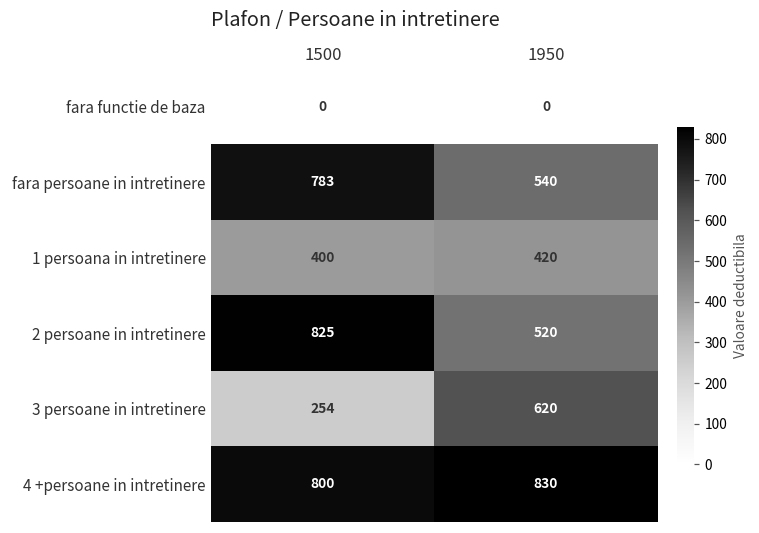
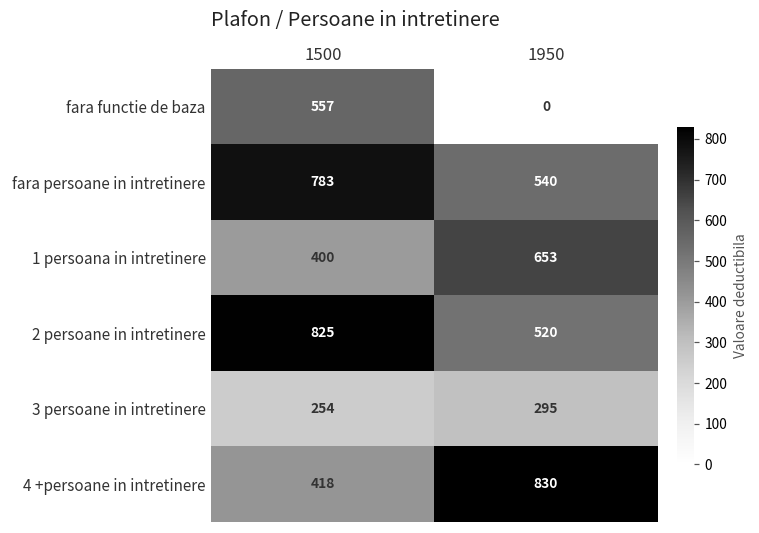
  {
    "fara functie de baza": {
-     "1500": 0,
+     "1500": 557,
      "1950": 0
    },
    "fara persoane in intretinere": {
      "1500": 783,
      "1950": 540
    },
    "1 persoana in intretinere": {
      "1500": 400,
-     "1950": 420
+     "1950": 653
    },
    "2 persoane in intretinere": {
      "1500": 825,
      "1950": 520
    },
    "3 persoane in intretinere": {
      "1500": 254,
-     "1950": 620
+     "1950": 295
    },
    "4 +persoane in intretinere": {
-     "1500": 800,
+     "1500": 418,
      "1950": 830
    }
  }
